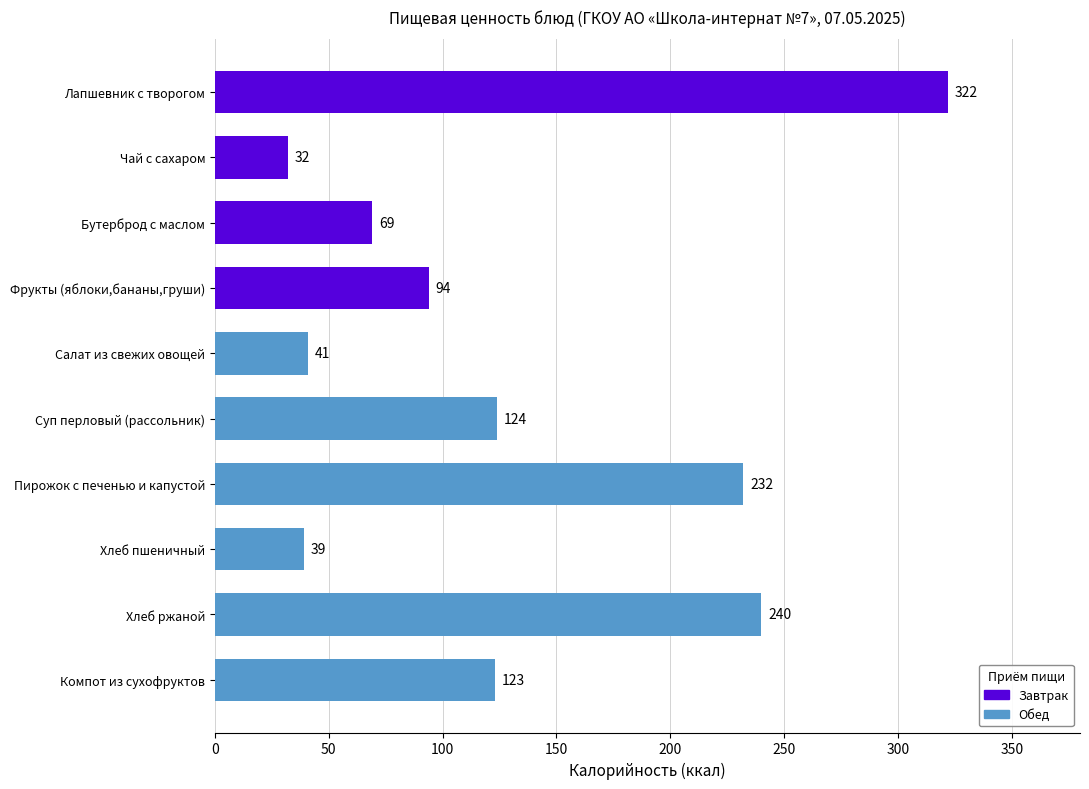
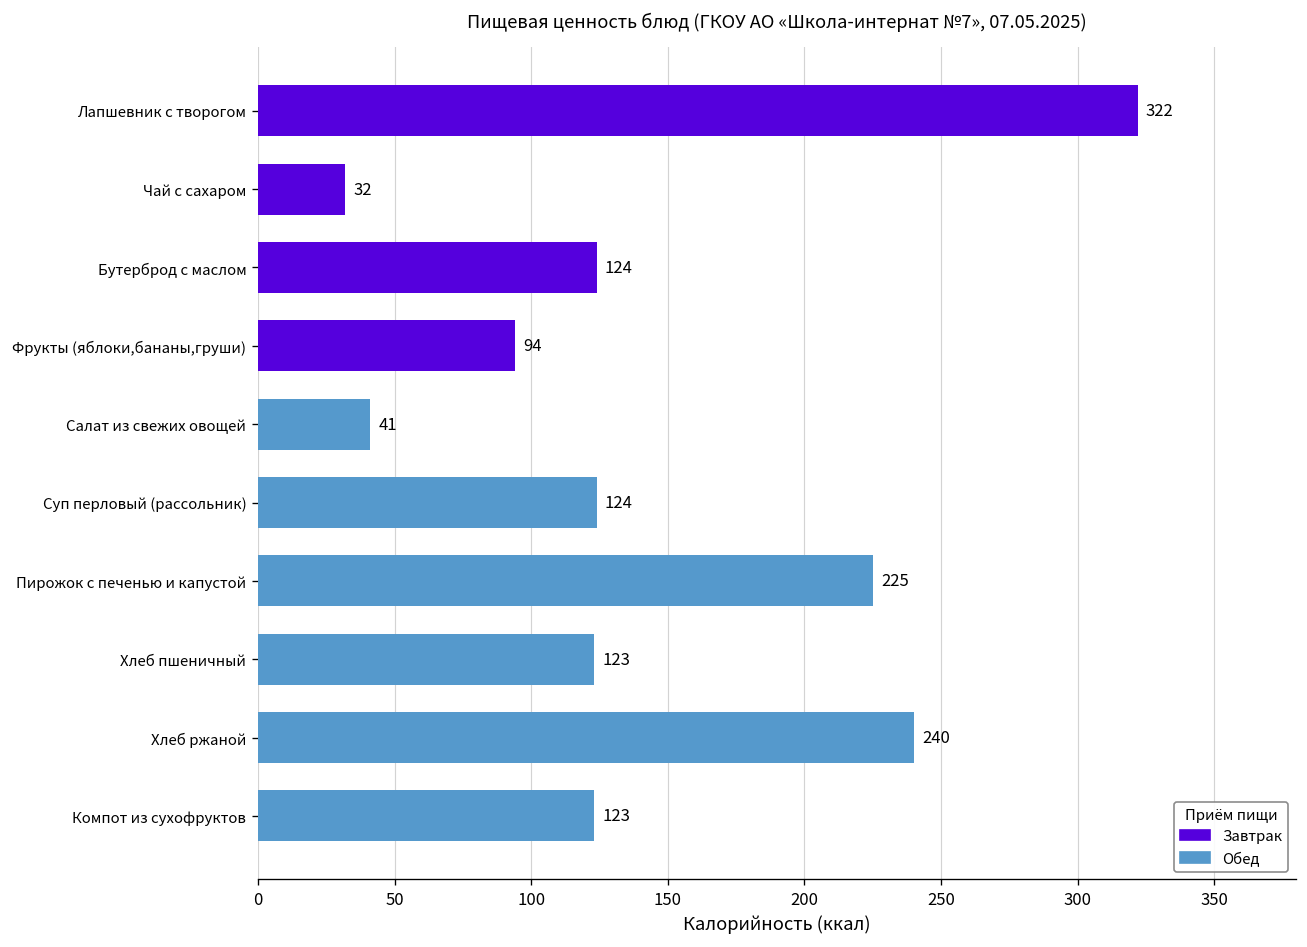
  {
    "Лапшевник с творогом": 322,
    "Чай с сахаром": 32,
-   "Бутерброд с маслом": 69,
+   "Бутерброд с маслом": 124,
    "Фрукты (яблоки,бананы,груши)": 94,
    "Салат из свежих овощей": 41,
    "Суп перловый (рассольник)": 124,
-   "Пирожок с печенью и капустой": 232,
-   "Хлеб пшеничный": 39,
+   "Пирожок с печенью и капустой": 225,
+   "Хлеб пшеничный": 123,
    "Хлеб ржаной": 240,
    "Компот из сухофруктов": 123
  }
